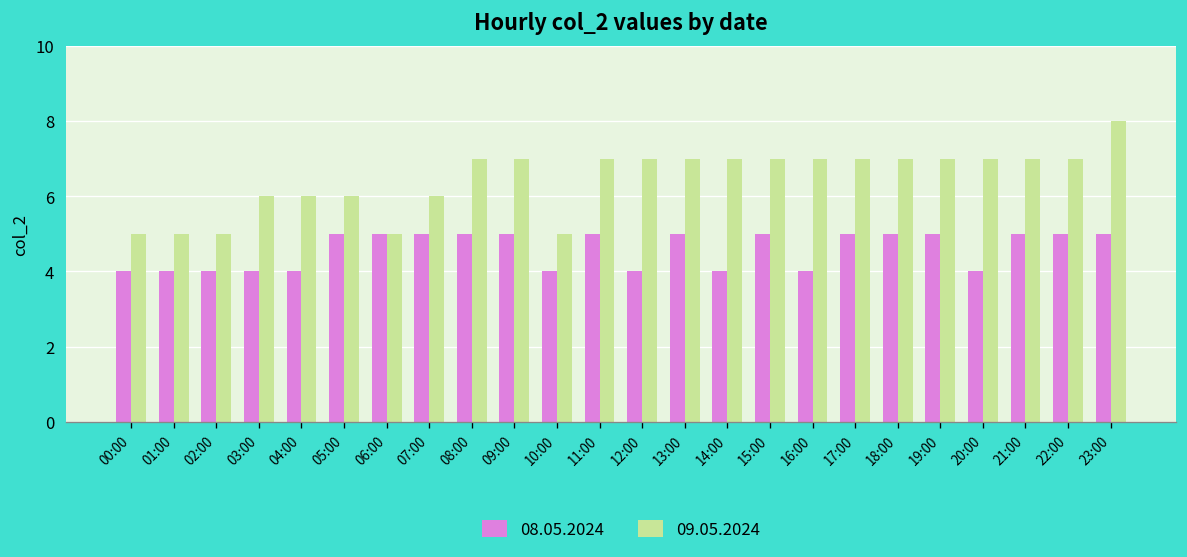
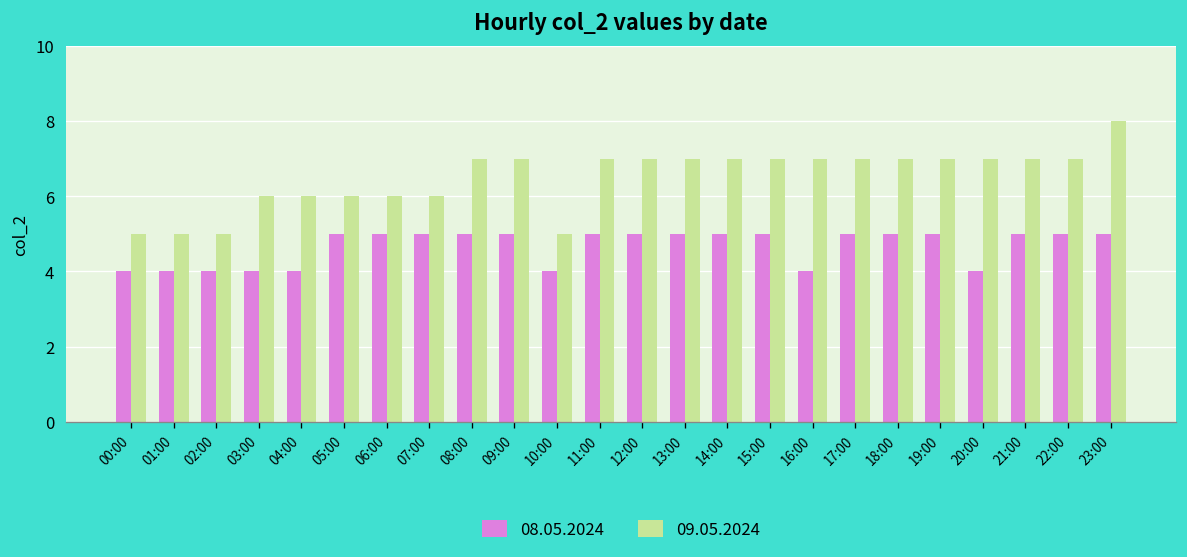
  {
    "08.05.2024": {
      "00:00": 4,
      "01:00": 4,
      "02:00": 4,
      "03:00": 4,
      "04:00": 4,
      "05:00": 5,
      "06:00": 5,
      "07:00": 5,
      "08:00": 5,
      "09:00": 5,
      "10:00": 4,
      "11:00": 5,
-     "12:00": 4,
+     "12:00": 5,
      "13:00": 5,
-     "14:00": 4,
+     "14:00": 5,
      "15:00": 5,
      "16:00": 4,
      "17:00": 5,
      "18:00": 5,
      "19:00": 5,
      "20:00": 4,
      "21:00": 5,
      "22:00": 5,
      "23:00": 5
    },
    "09.05.2024": {
      "00:00": 5,
      "01:00": 5,
      "02:00": 5,
      "03:00": 6,
      "04:00": 6,
      "05:00": 6,
-     "06:00": 5,
+     "06:00": 6,
      "07:00": 6,
      "08:00": 7,
      "09:00": 7,
      "10:00": 5,
      "11:00": 7,
      "12:00": 7,
      "13:00": 7,
      "14:00": 7,
      "15:00": 7,
      "16:00": 7,
      "17:00": 7,
      "18:00": 7,
      "19:00": 7,
      "20:00": 7,
      "21:00": 7,
      "22:00": 7,
      "23:00": 8
    }
  }
